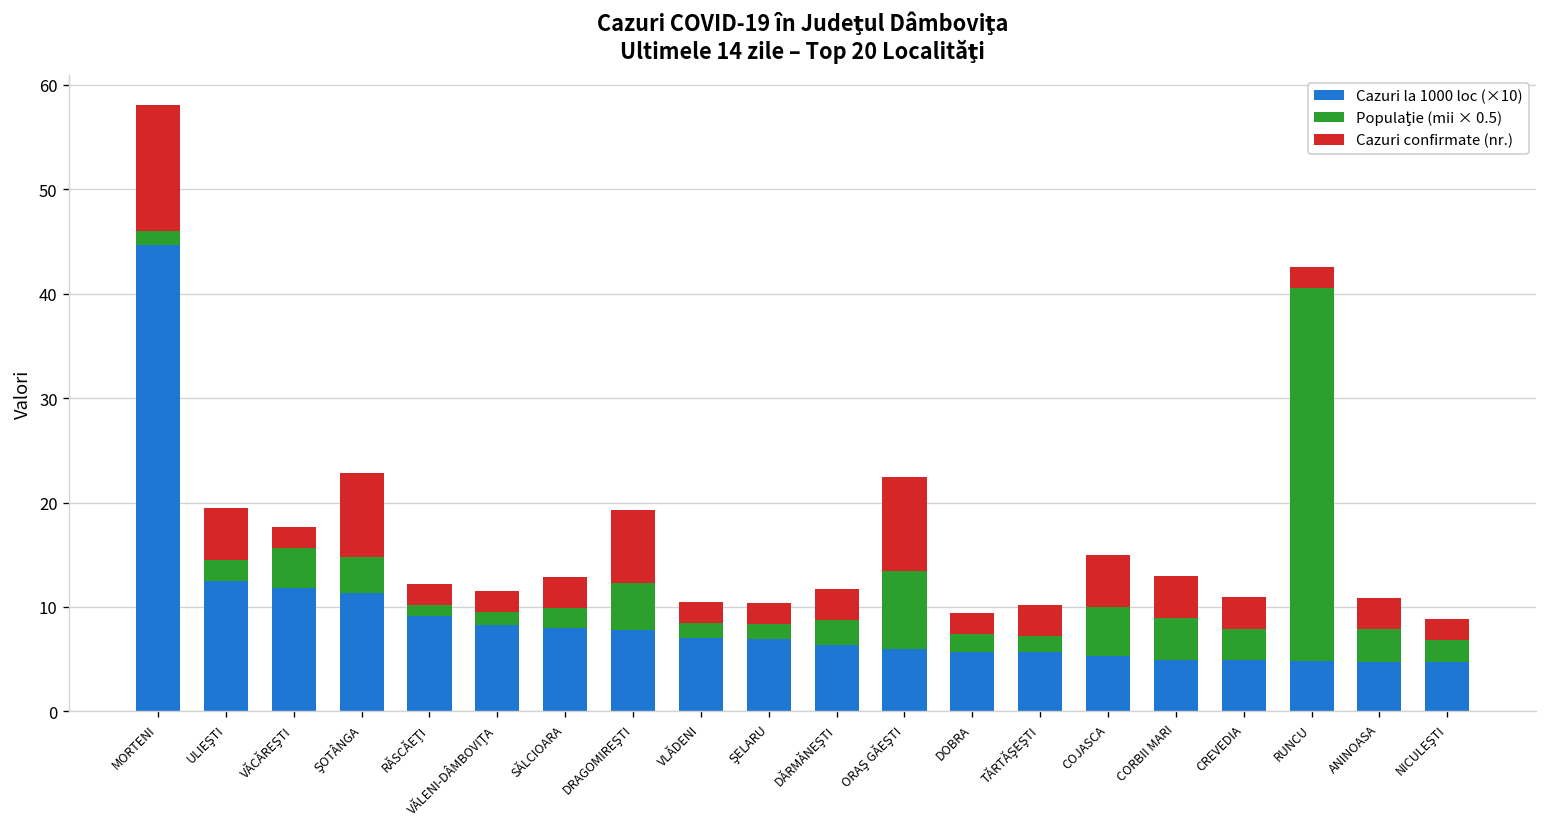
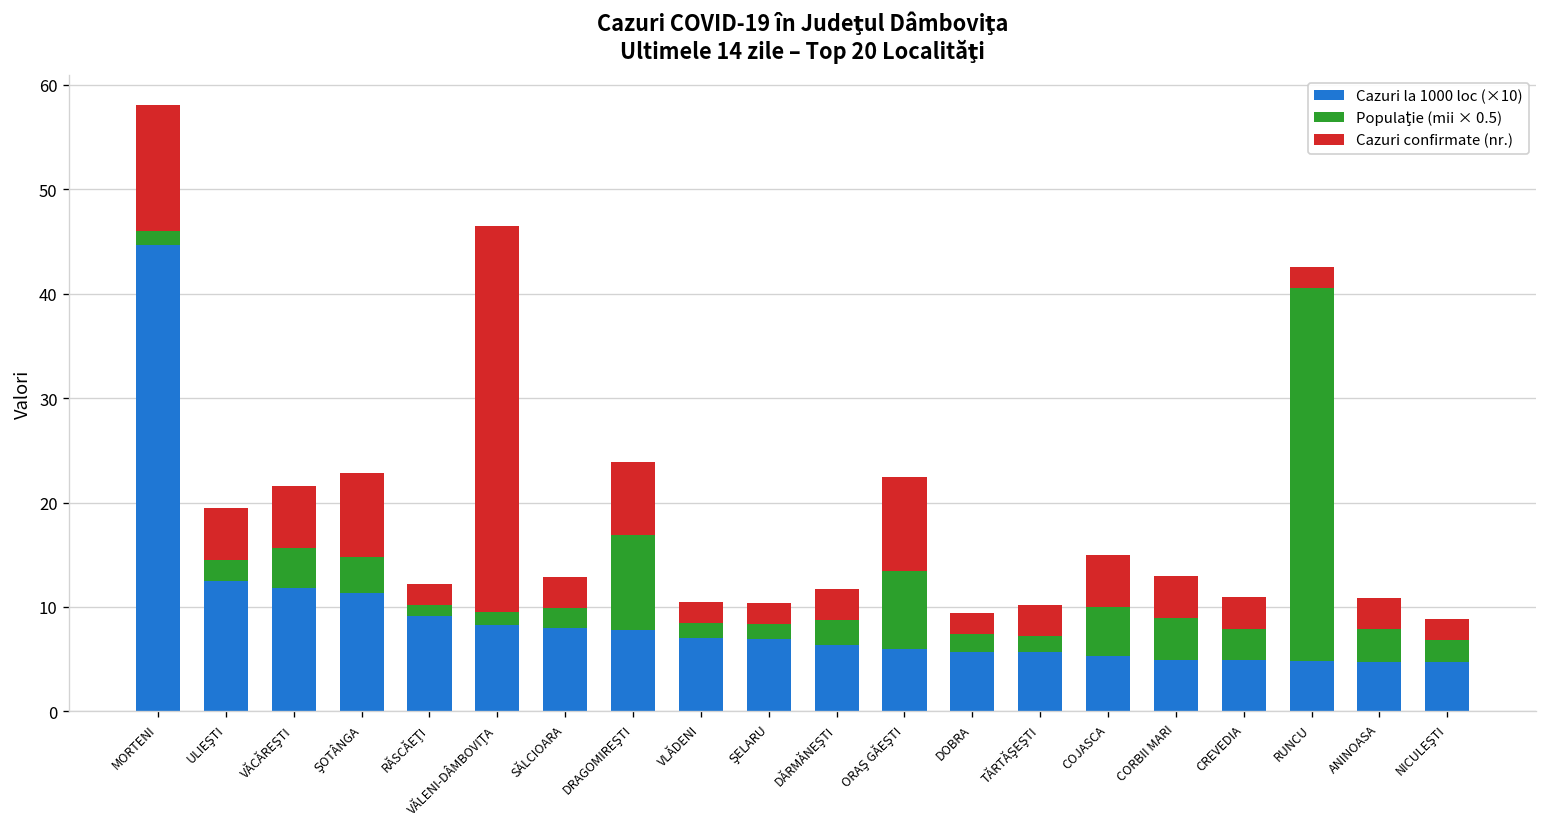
  {
    "Cazuri la 1000 loc (×10)": {
      "MORTENI": 45,
      "ULIEŞTI": 13,
      "VĂCĂREŞTI": 12,
      "ŞOTÂNGA": 11,
      "RĂSCĂEŢI": 9,
      "VĂLENI-DÂMBOVIŢA": 8,
      "SĂLCIOARA": 8,
      "DRAGOMIREŞTI": 8,
      "VLĂDENI": 7,
      "ŞELARU": 7,
      "DĂRMĂNEŞTI": 6,
      "ORAŞ GĂEŞTI": 6,
      "DOBRA": 6,
      "TĂRTĂŞEŞTI": 6,
      "COJASCA": 5,
      "CORBII MARI": 5,
      "CREVEDIA": 5,
      "RUNCU": 5,
      "ANINOASA": 5,
      "NICULEŞTI": 5
    },
    "Populaţie (mii × 0.5)": {
      "MORTENI": 1,
      "ULIEŞTI": 2,
      "VĂCĂREŞTI": 4,
      "ŞOTÂNGA": 4,
      "RĂSCĂEŢI": 1,
      "VĂLENI-DÂMBOVIŢA": 1,
      "SĂLCIOARA": 2,
-     "DRAGOMIREŞTI": 5,
+     "DRAGOMIREŞTI": 9,
      "VLĂDENI": 1,
      "ŞELARU": 1,
      "DĂRMĂNEŞTI": 2,
      "ORAŞ GĂEŞTI": 7,
      "DOBRA": 2,
      "TĂRTĂŞEŞTI": 2,
      "COJASCA": 5,
      "CORBII MARI": 4,
      "CREVEDIA": 3,
      "RUNCU": 36,
      "ANINOASA": 3,
      "NICULEŞTI": 2
    },
    "Cazuri confirmate (nr.)": {
      "MORTENI": 12,
      "ULIEŞTI": 5,
-     "VĂCĂREŞTI": 2,
+     "VĂCĂREŞTI": 6,
      "ŞOTÂNGA": 8,
      "RĂSCĂEŢI": 2,
-     "VĂLENI-DÂMBOVIŢA": 2,
+     "VĂLENI-DÂMBOVIŢA": 37,
      "SĂLCIOARA": 3,
      "DRAGOMIREŞTI": 7,
      "VLĂDENI": 2,
      "ŞELARU": 2,
      "DĂRMĂNEŞTI": 3,
      "ORAŞ GĂEŞTI": 9,
      "DOBRA": 2,
      "TĂRTĂŞEŞTI": 3,
      "COJASCA": 5,
      "CORBII MARI": 4,
      "CREVEDIA": 3,
      "RUNCU": 2,
      "ANINOASA": 3,
      "NICULEŞTI": 2
    }
  }
